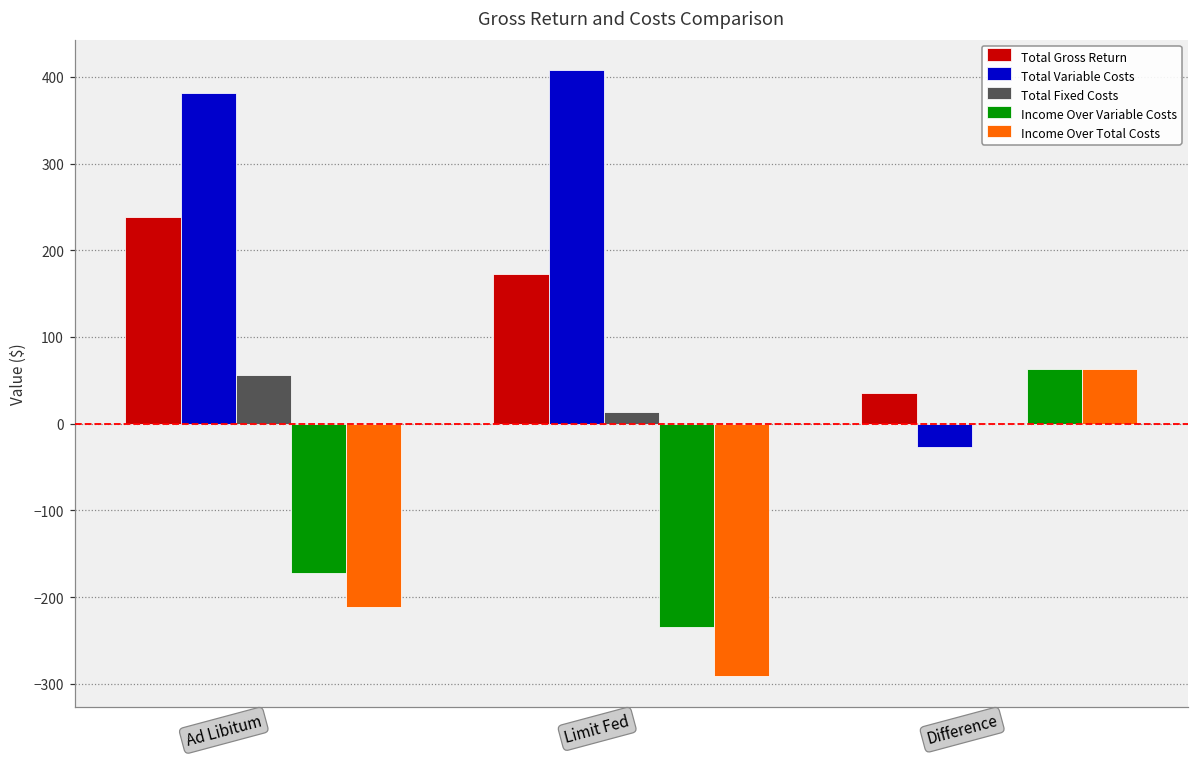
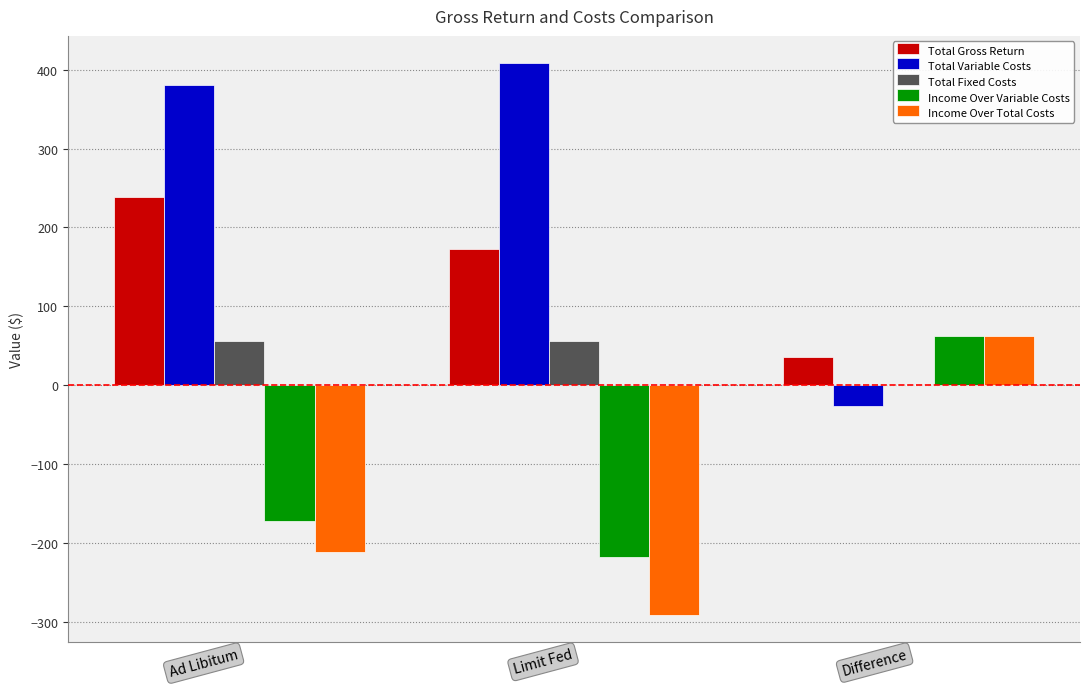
  {
    "Total Gross Return": {
      "Ad Libitum": 240,
      "Limit Fed": 170,
      "Difference": 40
    },
    "Total Variable Costs": {
      "Ad Libitum": 380,
      "Limit Fed": 410,
      "Difference": -30
    },
    "Total Fixed Costs": {
      "Ad Libitum": 60,
-     "Limit Fed": 10,
+     "Limit Fed": 60,
      "Difference": 0
    },
    "Income Over Variable Costs": {
      "Ad Libitum": -170,
-     "Limit Fed": -230,
+     "Limit Fed": -220,
      "Difference": 60
    },
    "Income Over Total Costs": {
      "Ad Libitum": -210,
      "Limit Fed": -290,
      "Difference": 60
    }
  }
